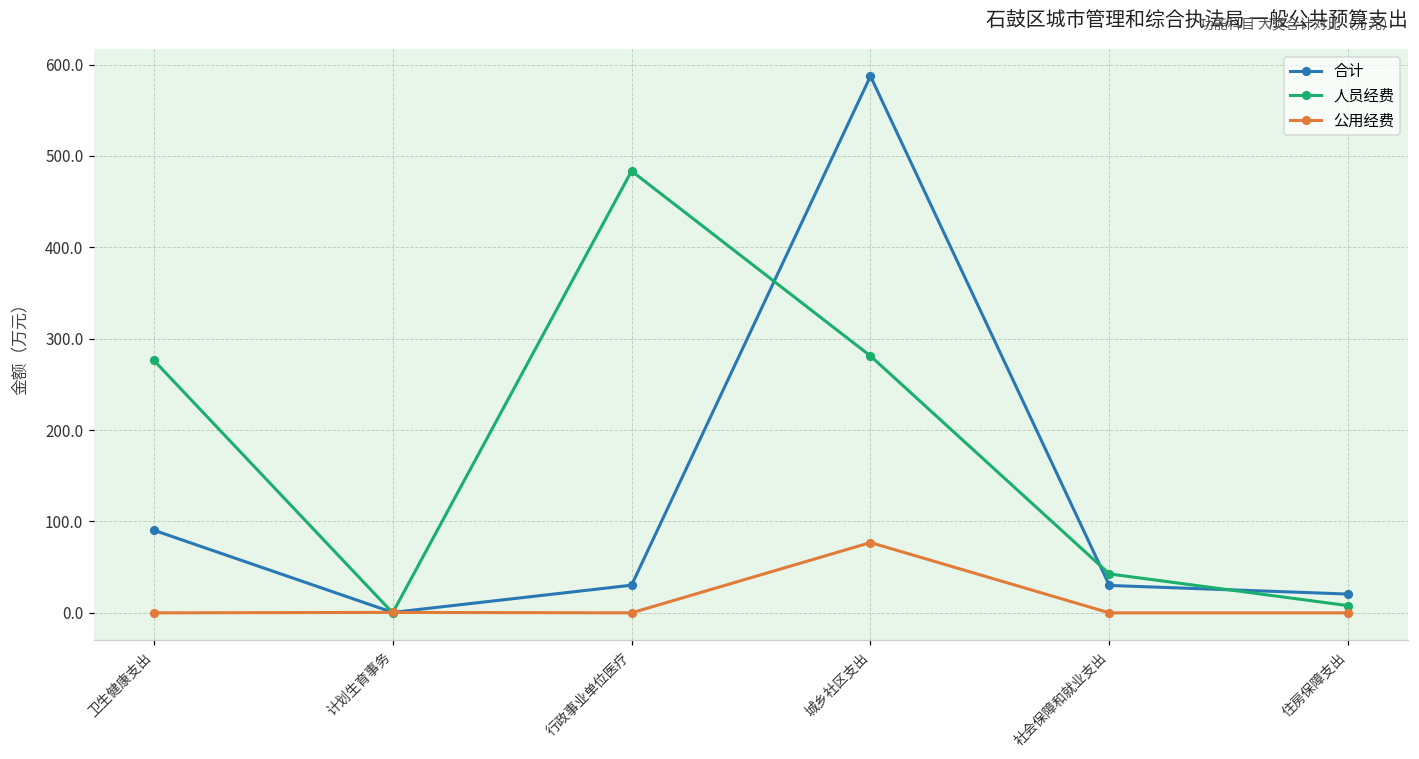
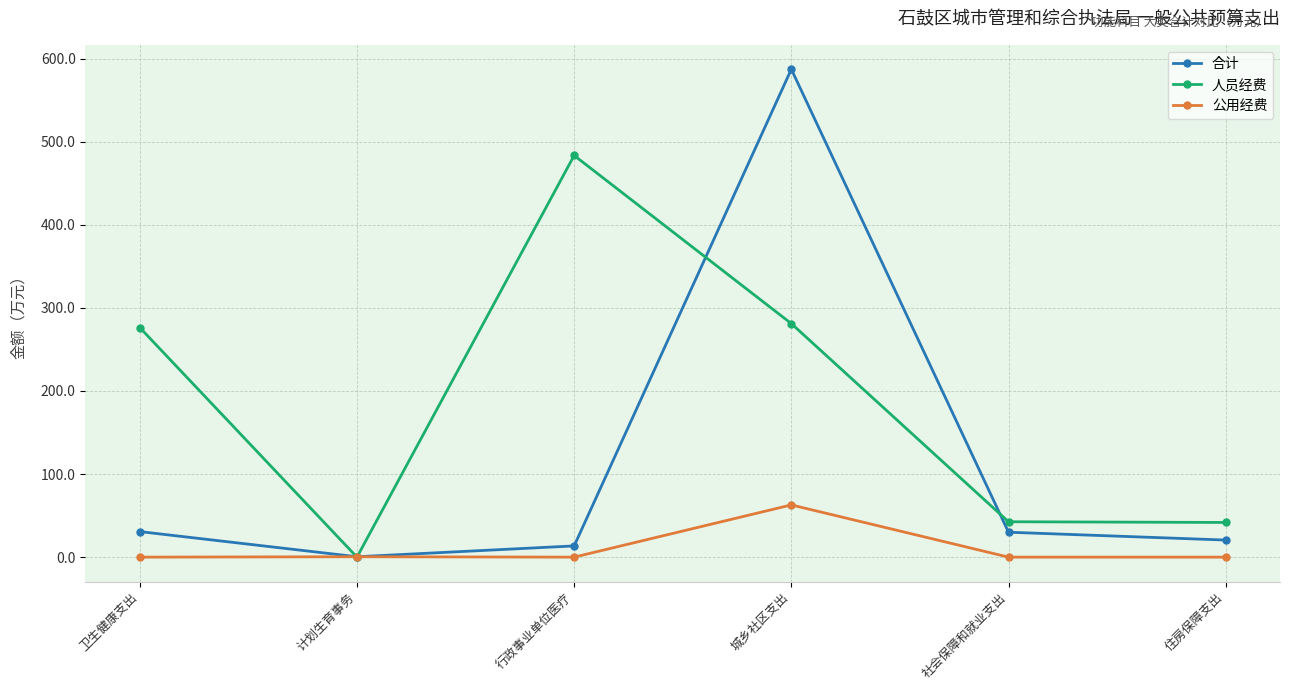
  {
    "合计": {
-     "卫生健康支出": 90,
-     "行政事业单位医疗": 30,
+     "卫生健康支出": 30,
+     "行政事业单位医疗": 10,
      "城乡社区支出": 590,
      "社会保障和就业支出": 30,
      "住房保障支出": 20
    },
    "人员经费": {
      "卫生健康支出": 280,
      "行政事业单位医疗": 480,
      "城乡社区支出": 280,
      "社会保障和就业支出": 40,
-     "住房保障支出": 10
+     "住房保障支出": 40
    },
    "公用经费": {
      "卫生健康支出": 0,
      "行政事业单位医疗": 0,
-     "城乡社区支出": 80,
+     "城乡社区支出": 60,
      "社会保障和就业支出": 0,
      "住房保障支出": 0
    }
  }
